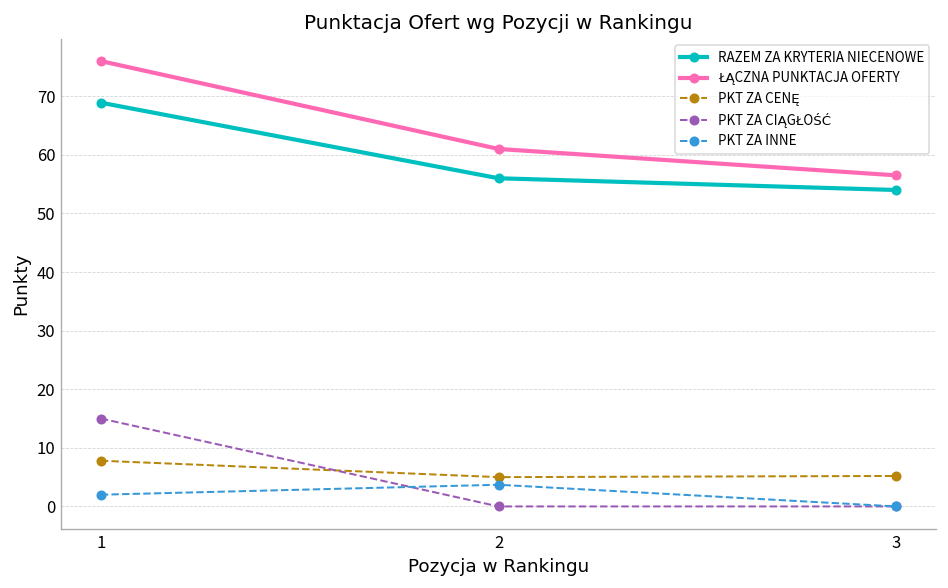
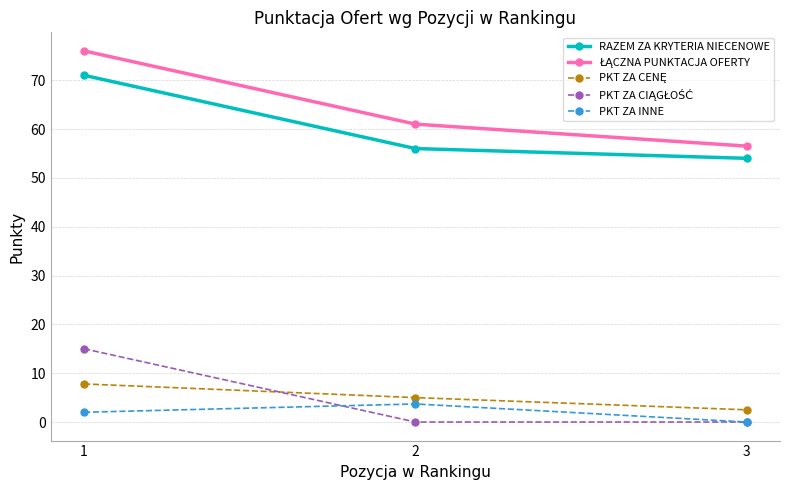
  {
    "RAZEM ZA KRYTERIA NIECENOWE": {
-     "1": 69,
+     "1": 71,
      "2": 56,
      "3": 54
    },
    "ŁĄCZNA PUNKTACJA OFERTY": {
      "1": 76,
      "2": 61,
      "3": 57
    },
    "PKT ZA CENĘ": {
      "1": 8,
      "2": 5,
-     "3": 5
+     "3": 3
    },
    "PKT ZA CIĄGŁOŚĆ": {
      "1": 15,
      "2": 0
    },
    "PKT ZA INNE": {
      "1": 2,
      "2": 4
    }
  }
